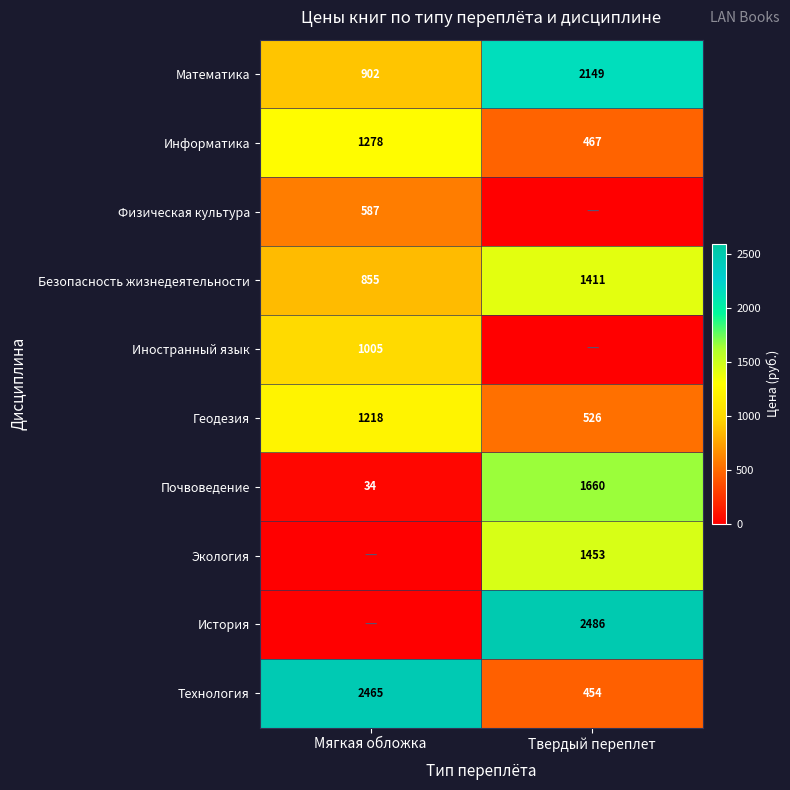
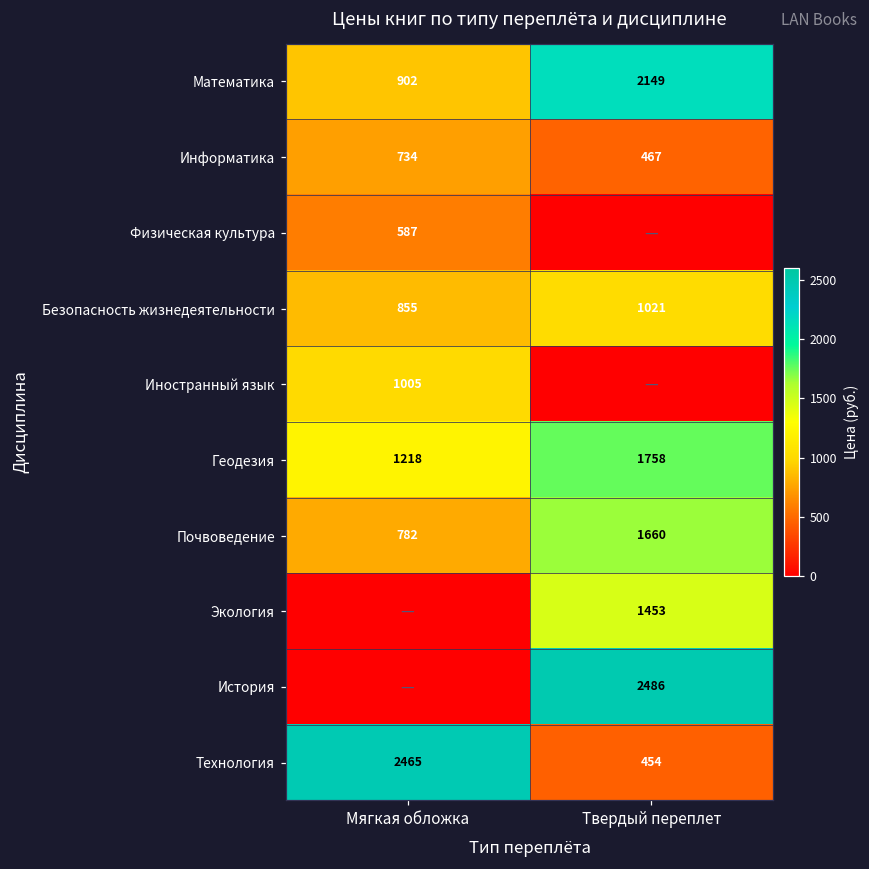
  {
    "Математика": {
      "Мягкая обложка": 902,
      "Твердый переплет": 2149
    },
    "Информатика": {
-     "Мягкая обложка": 1278,
+     "Мягкая обложка": 734,
      "Твердый переплет": 467
    },
    "Физическая культура": {
      "Мягкая обложка": 587
    },
    "Безопасность жизнедеятельности": {
      "Мягкая обложка": 855,
-     "Твердый переплет": 1411
+     "Твердый переплет": 1021
    },
    "Иностранный язык": {
      "Мягкая обложка": 1005
    },
    "Геодезия": {
      "Мягкая обложка": 1218,
-     "Твердый переплет": 526
+     "Твердый переплет": 1758
    },
    "Почвоведение": {
-     "Мягкая обложка": 34,
+     "Мягкая обложка": 782,
      "Твердый переплет": 1660
    },
    "Экология": {
      "Твердый переплет": 1453
    },
    "История": {
      "Твердый переплет": 2486
    },
    "Технология": {
      "Мягкая обложка": 2465,
      "Твердый переплет": 454
    }
  }
